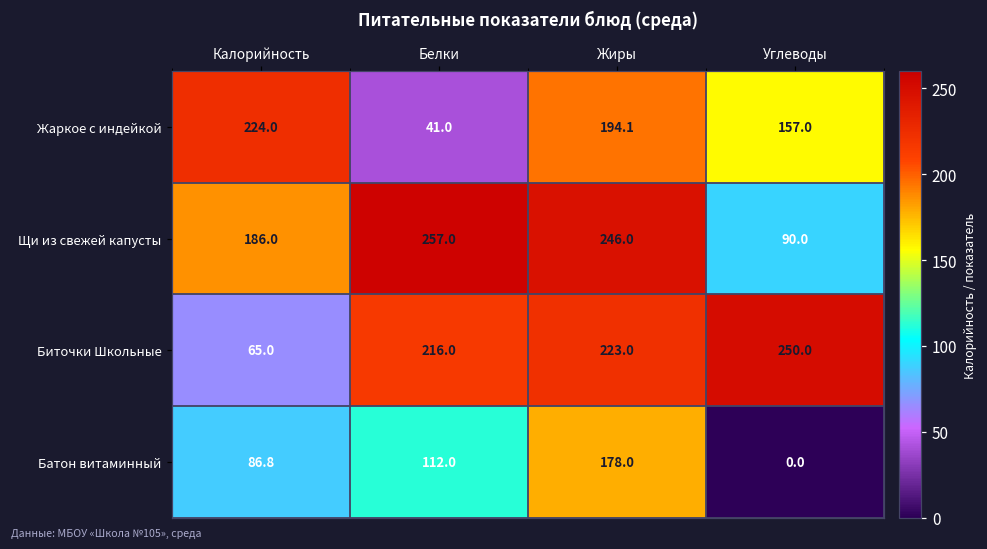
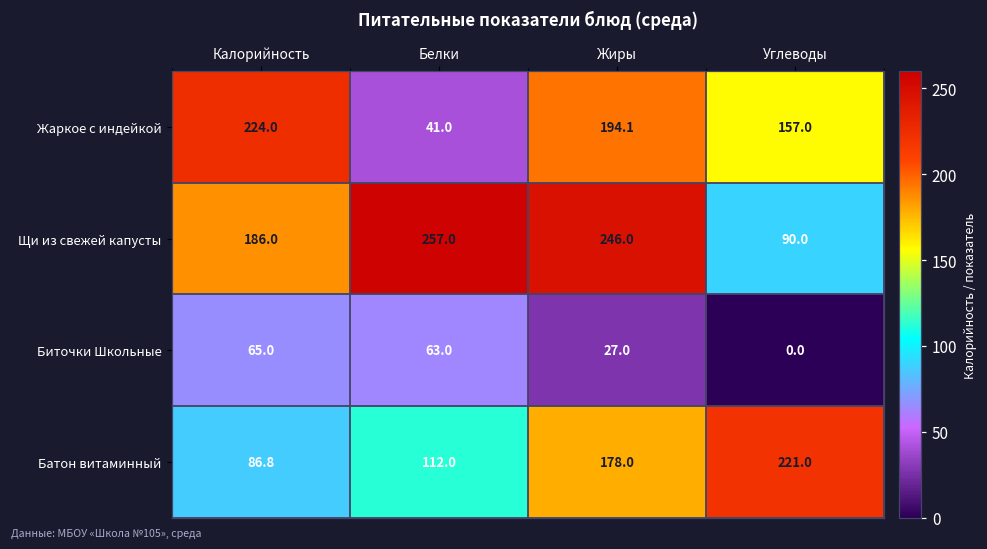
  {
    "Жаркое с индейкой": {
      "Калорийность": 224.0,
      "Белки": 41.0,
      "Жиры": 194.1,
      "Углеводы": 157.0
    },
    "Щи из свежей капусты": {
      "Калорийность": 186.0,
      "Белки": 257.0,
      "Жиры": 246.0,
      "Углеводы": 90.0
    },
    "Биточки Школьные": {
      "Калорийность": 65.0,
-     "Белки": 216.0,
-     "Жиры": 223.0,
-     "Углеводы": 250.0
+     "Белки": 63.0,
+     "Жиры": 27.0,
+     "Углеводы": 0.0
    },
    "Батон витаминный": {
      "Калорийность": 86.8,
      "Белки": 112.0,
      "Жиры": 178.0,
-     "Углеводы": 0.0
+     "Углеводы": 221.0
    }
  }
